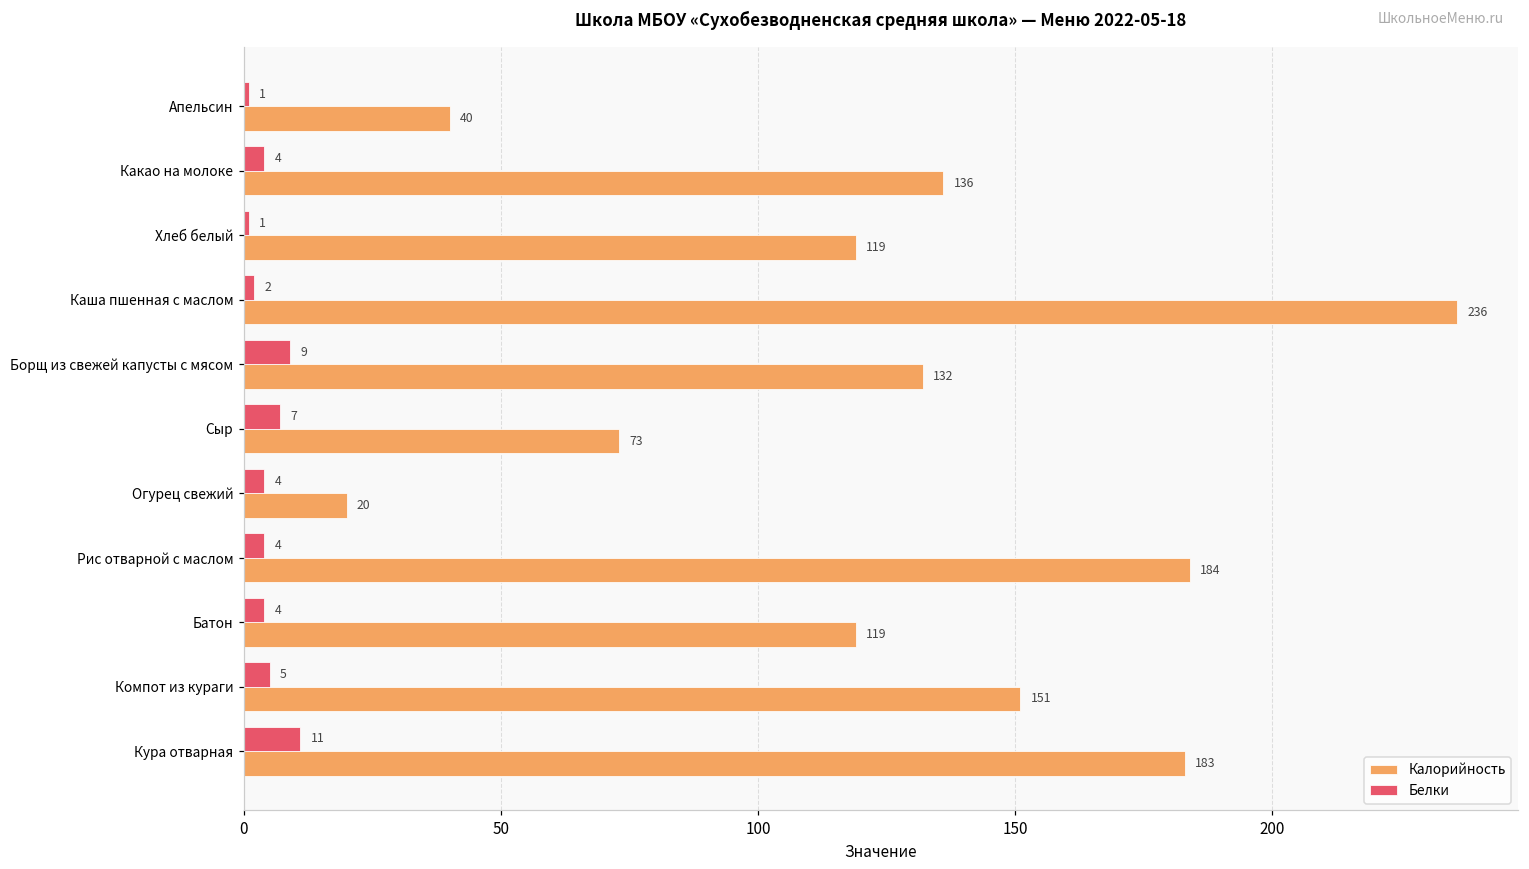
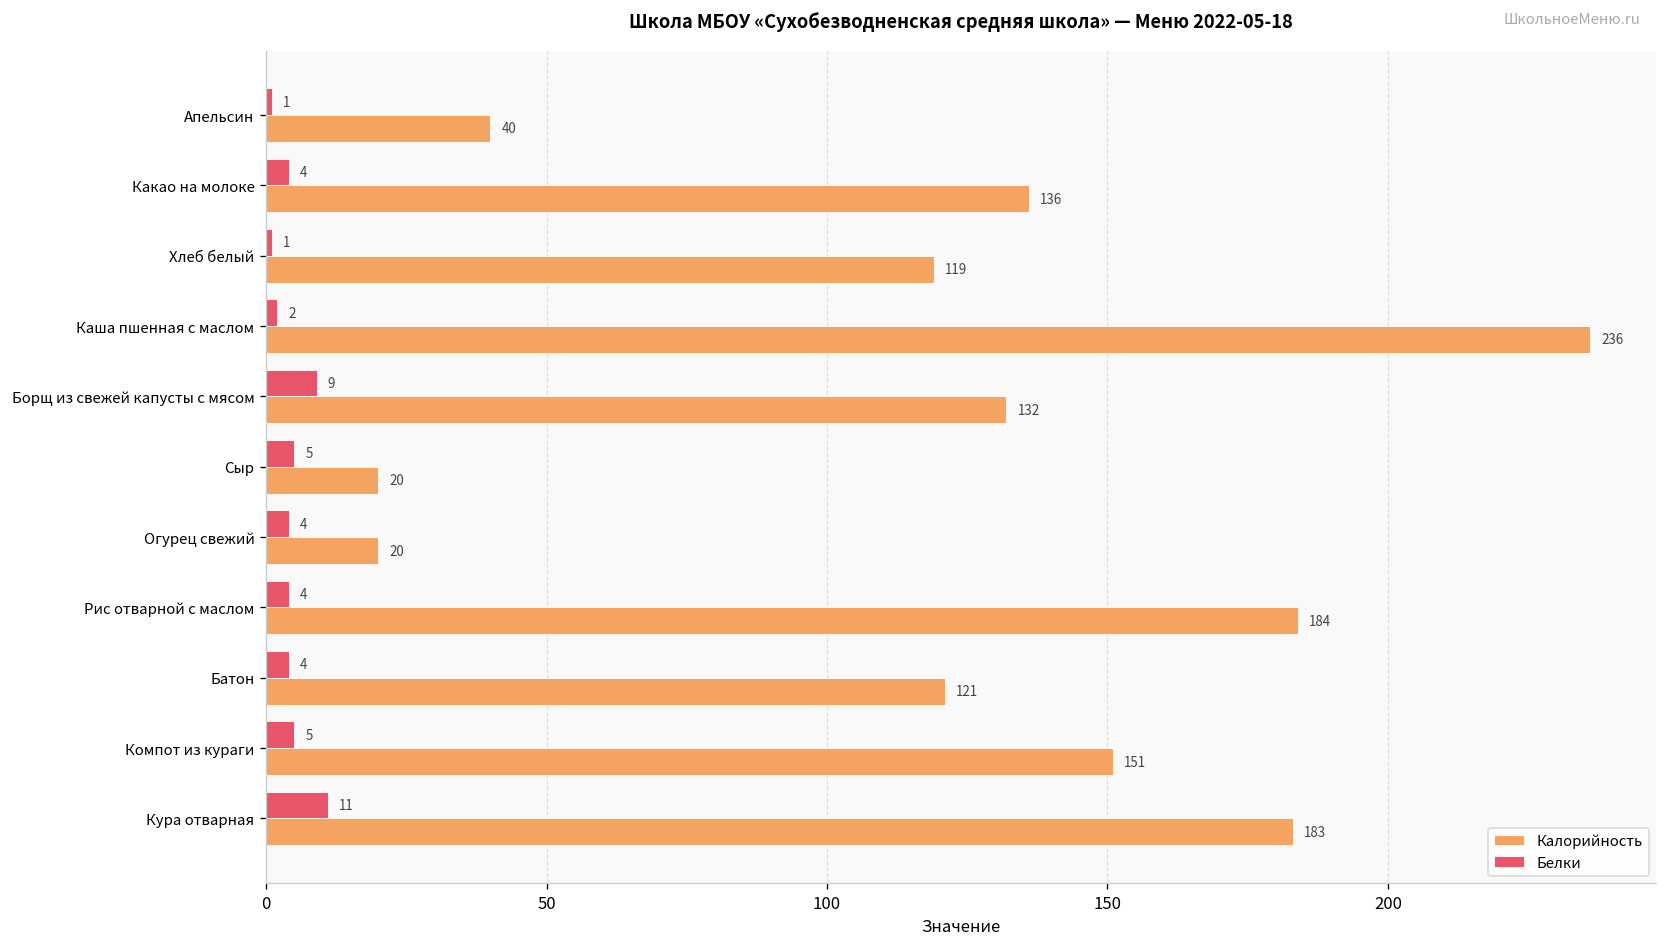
  {
    "Калорийность": {
      "Апельсин": 40,
      "Какао на молоке": 136,
      "Хлеб белый": 119,
      "Каша пшенная с маслом": 236,
      "Борщ из свежей капусты с мясом": 132,
-     "Сыр": 73,
+     "Сыр": 20,
      "Огурец свежий": 20,
      "Рис отварной с маслом": 184,
-     "Батон": 119,
+     "Батон": 121,
      "Компот из кураги": 151,
      "Кура отварная": 183
    },
    "Белки": {
      "Апельсин": 1,
      "Какао на молоке": 4,
      "Хлеб белый": 1,
      "Каша пшенная с маслом": 2,
      "Борщ из свежей капусты с мясом": 9,
-     "Сыр": 7,
+     "Сыр": 5,
      "Огурец свежий": 4,
      "Рис отварной с маслом": 4,
      "Батон": 4,
      "Компот из кураги": 5,
      "Кура отварная": 11
    }
  }
